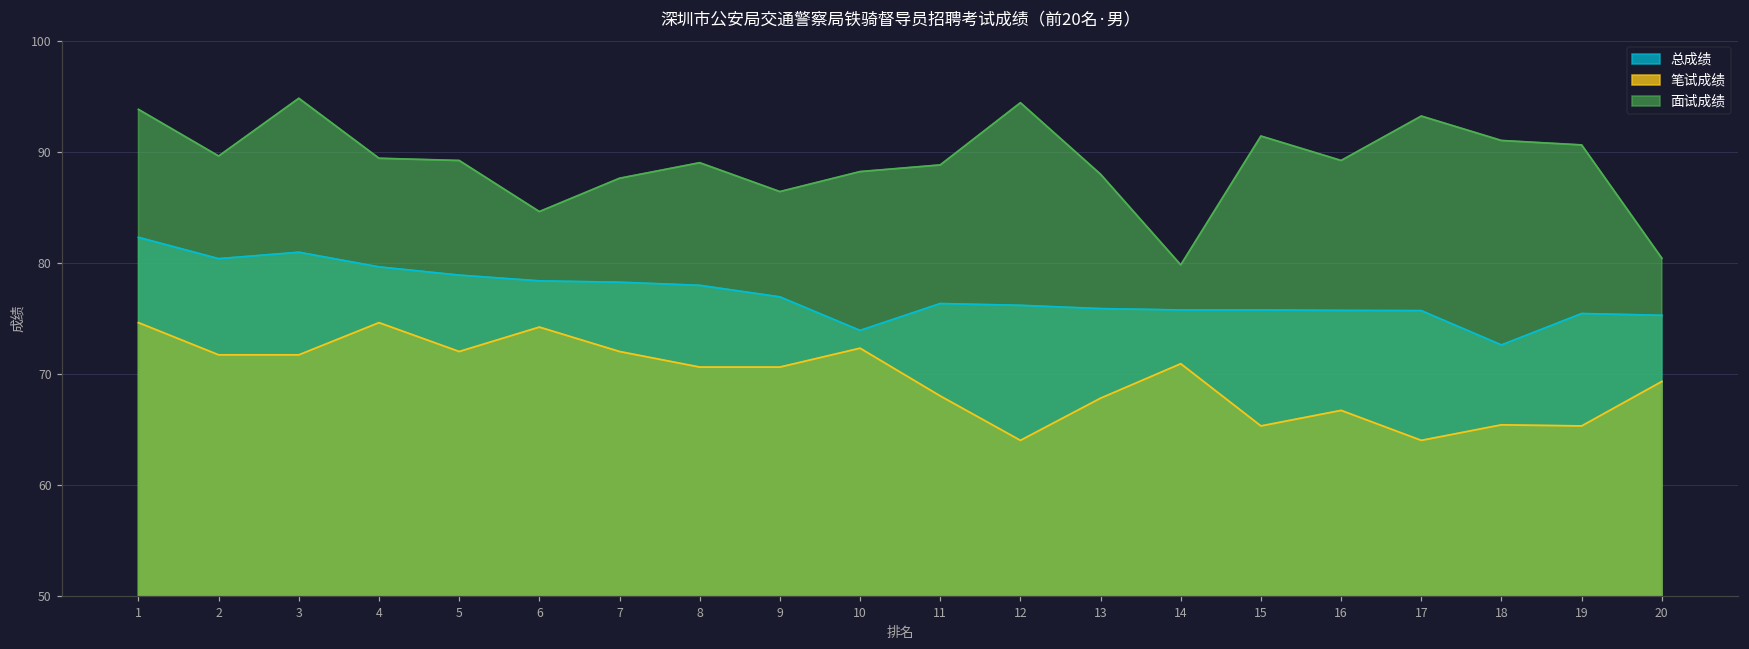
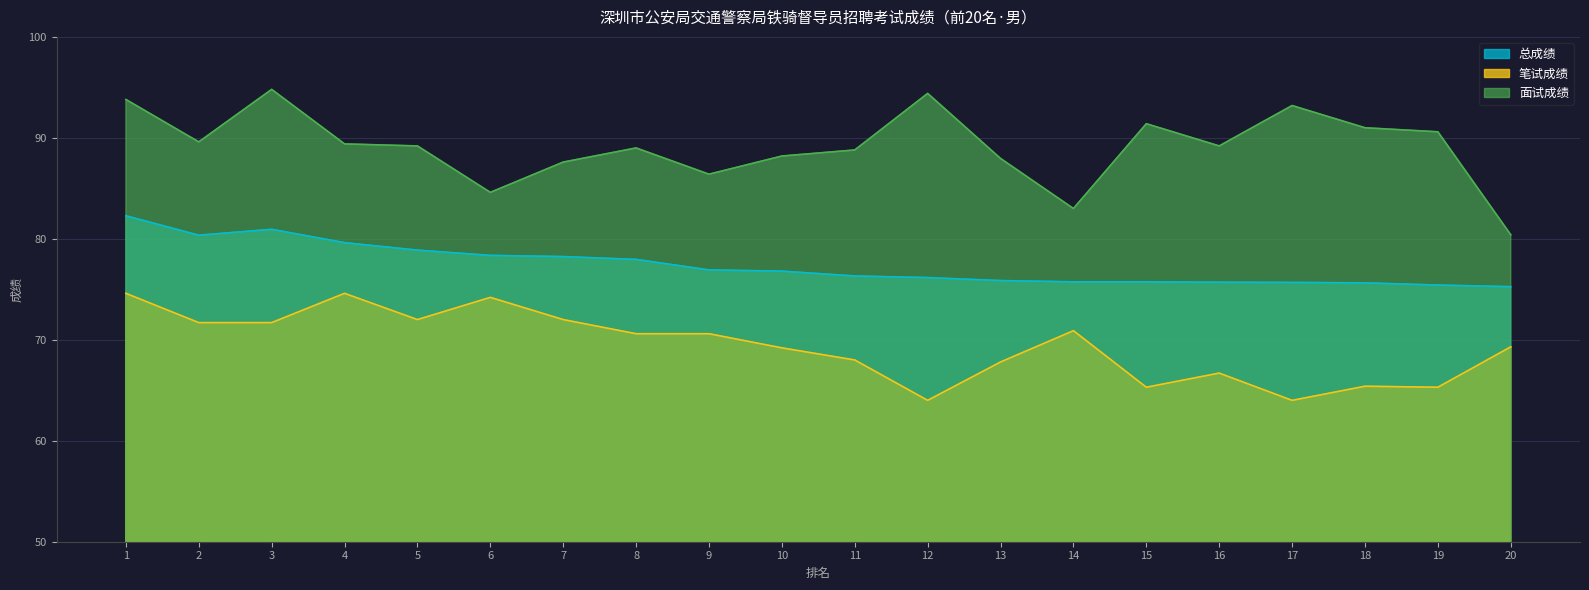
  {
    "总成绩": {
      "1": 82.3,
      "2": 80.4,
      "3": 80.9,
      "4": 79.6,
      "5": 78.9,
      "6": 78.4,
      "7": 78.2,
      "8": 78.0,
      "9": 76.9,
-     "10": 73.9,
+     "10": 76.8,
      "11": 76.3,
      "12": 76.2,
      "13": 75.9,
      "14": 75.7,
      "15": 75.7,
      "16": 75.7,
      "17": 75.7,
-     "18": 72.6,
+     "18": 75.6,
      "19": 75.4,
      "20": 75.3
    },
    "笔试成绩": {
      "1": 74.6,
      "2": 71.7,
      "3": 71.7,
      "4": 74.6,
      "5": 72.0,
      "6": 74.2,
      "7": 72.0,
      "8": 70.6,
      "9": 70.6,
-     "10": 72.3,
+     "10": 69.2,
      "11": 68.0,
      "12": 64.0,
      "13": 67.8,
      "14": 70.9,
      "15": 65.3,
      "16": 66.7,
      "17": 64.0,
      "18": 65.4,
      "19": 65.3,
      "20": 69.3
    },
    "面试成绩": {
      "1": 93.8,
      "2": 89.6,
      "3": 94.8,
      "4": 89.4,
      "5": 89.2,
      "6": 84.6,
      "7": 87.6,
      "8": 89.0,
      "9": 86.4,
      "10": 88.2,
      "11": 88.8,
      "12": 94.4,
      "13": 88.0,
-     "14": 79.8,
+     "14": 83.0,
      "15": 91.4,
      "16": 89.2,
      "17": 93.2,
      "18": 91.0,
      "19": 90.6,
      "20": 80.4
    }
  }
